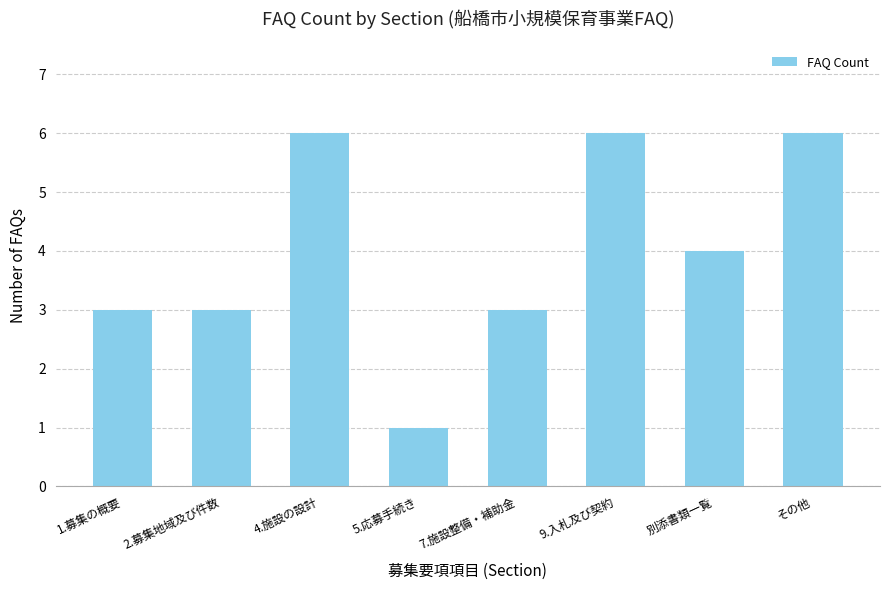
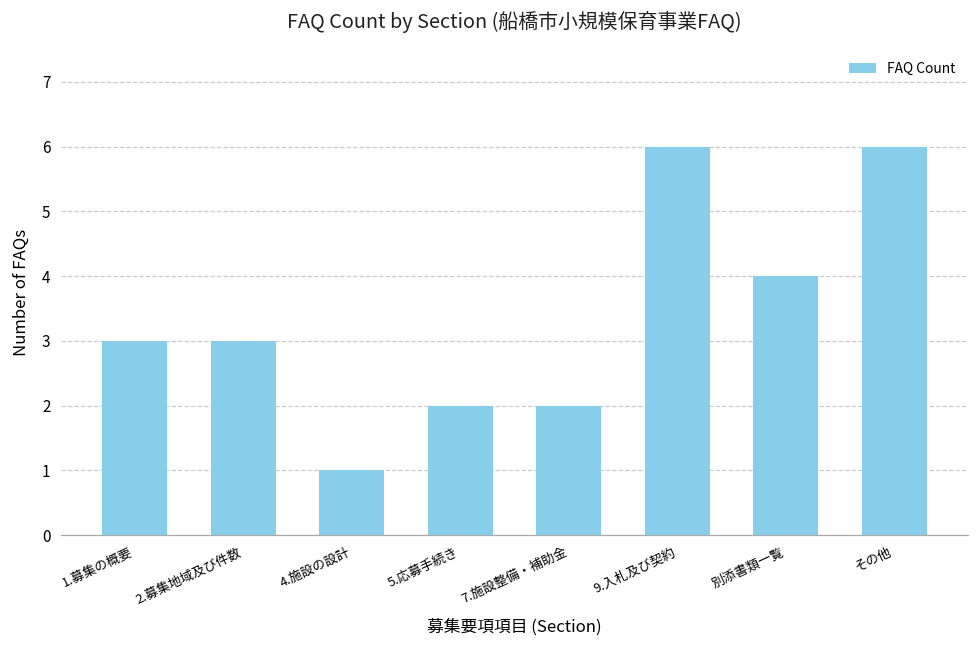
  {
    "1.募集の概要": 3,
    "2.募集地域及び件数": 3,
-   "4.施設の設計": 6,
-   "5.応募手続き": 1,
-   "7.施設整備・補助金": 3,
+   "4.施設の設計": 1,
+   "5.応募手続き": 2,
+   "7.施設整備・補助金": 2,
    "9.入札及び契約": 6,
    "別添書類一覧": 4,
    "その他": 6
  }
